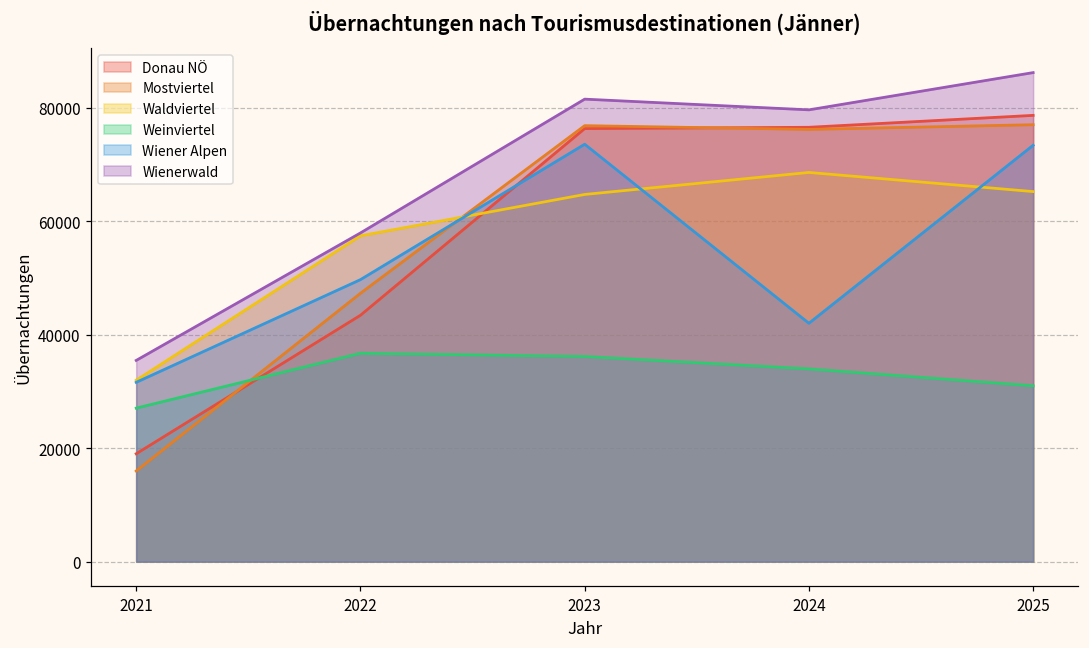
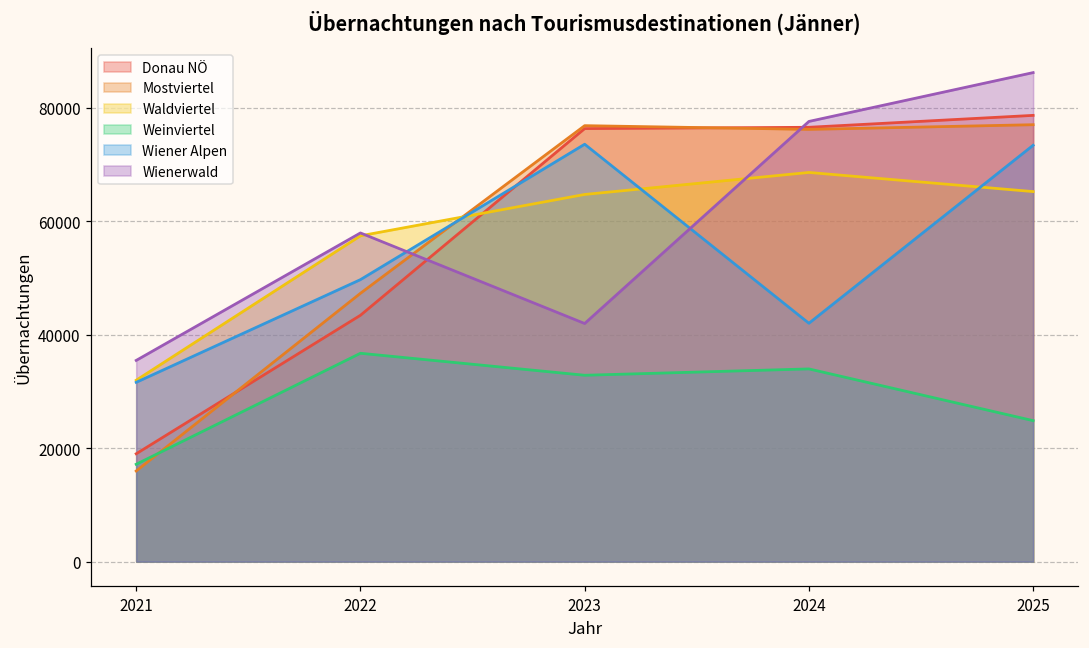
  {
    "Weinviertel": {
-     "2021": 27000,
+     "2021": 17000,
      "2022": 37000,
-     "2023": 36000,
+     "2023": 33000,
      "2024": 34000,
-     "2025": 31000
+     "2025": 25000
    },
    "Wiener Alpen": {
      "2022": 50000,
      "2023": 74000,
      "2024": 42000,
      "2025": 73000
    },
    "Wienerwald": {
      "2021": 35000,
      "2022": 58000,
-     "2023": 81000,
-     "2024": 80000,
+     "2023": 42000,
+     "2024": 78000,
      "2025": 86000
    }
  }
